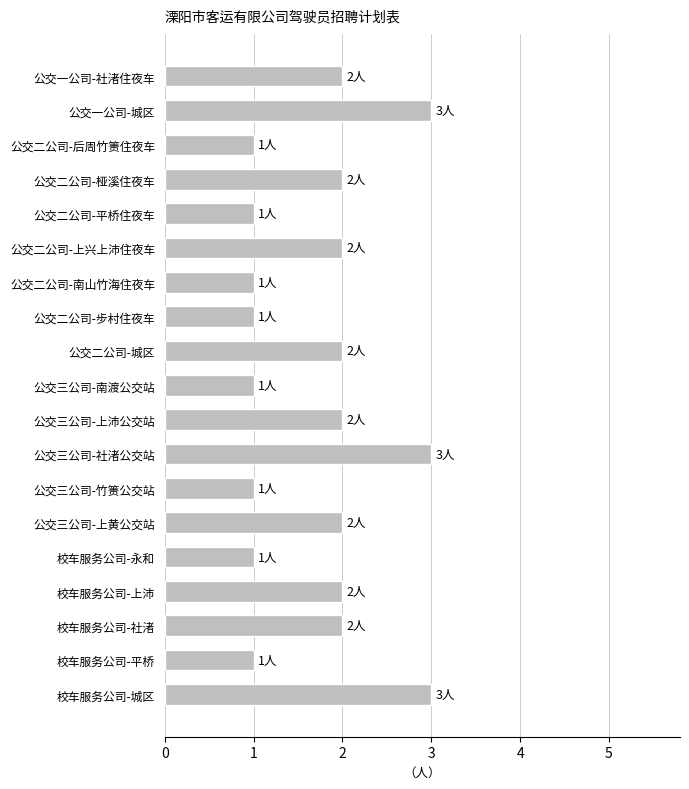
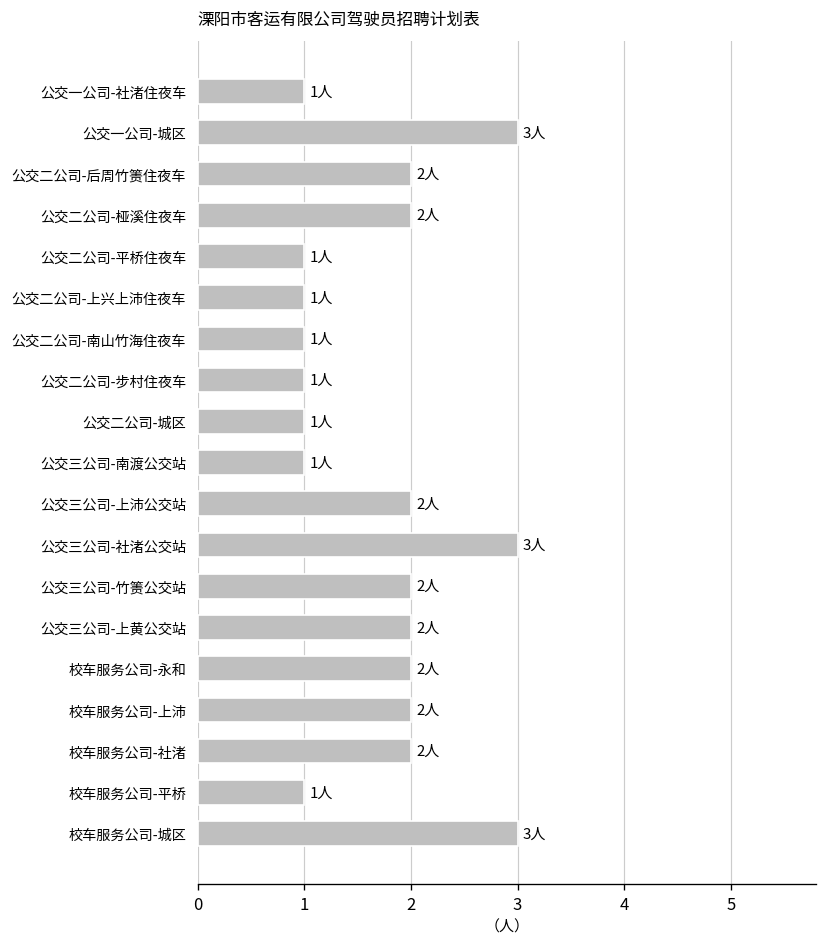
  {
-   "公交一公司-社渚住夜车": "2人",
+   "公交一公司-社渚住夜车": "1人",
    "公交一公司-城区": "3人",
-   "公交二公司-后周竹箦住夜车": "1人",
+   "公交二公司-后周竹箦住夜车": "2人",
    "公交二公司-桠溪住夜车": "2人",
    "公交二公司-平桥住夜车": "1人",
-   "公交二公司-上兴上沛住夜车": "2人",
+   "公交二公司-上兴上沛住夜车": "1人",
    "公交二公司-南山竹海住夜车": "1人",
    "公交二公司-步村住夜车": "1人",
-   "公交二公司-城区": "2人",
+   "公交二公司-城区": "1人",
    "公交三公司-南渡公交站": "1人",
    "公交三公司-上沛公交站": "2人",
    "公交三公司-社渚公交站": "3人",
-   "公交三公司-竹箦公交站": "1人",
+   "公交三公司-竹箦公交站": "2人",
    "公交三公司-上黄公交站": "2人",
-   "校车服务公司-永和": "1人",
+   "校车服务公司-永和": "2人",
    "校车服务公司-上沛": "2人",
    "校车服务公司-社渚": "2人",
    "校车服务公司-平桥": "1人",
    "校车服务公司-城区": "3人"
  }
